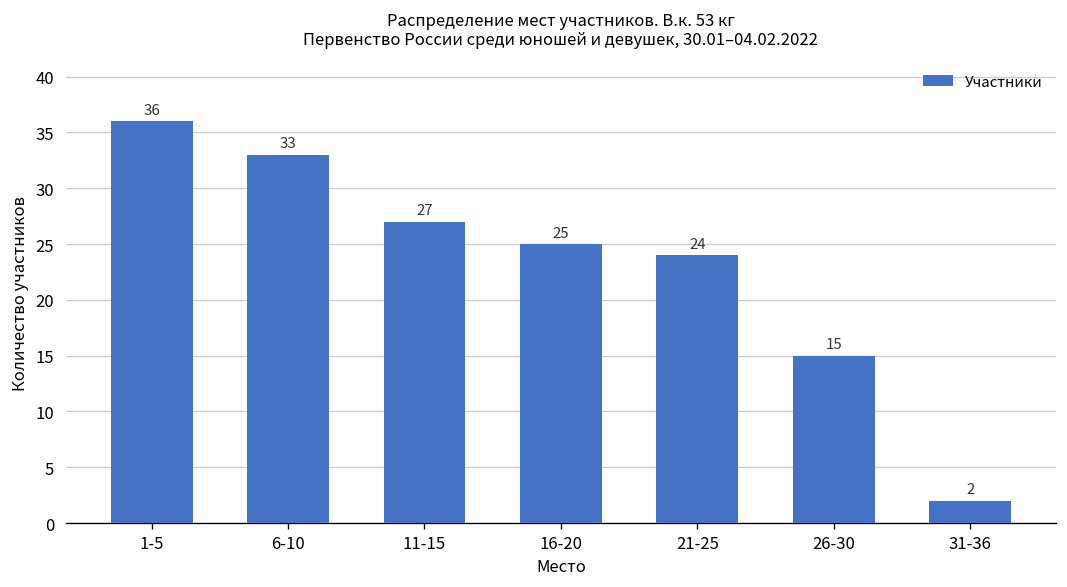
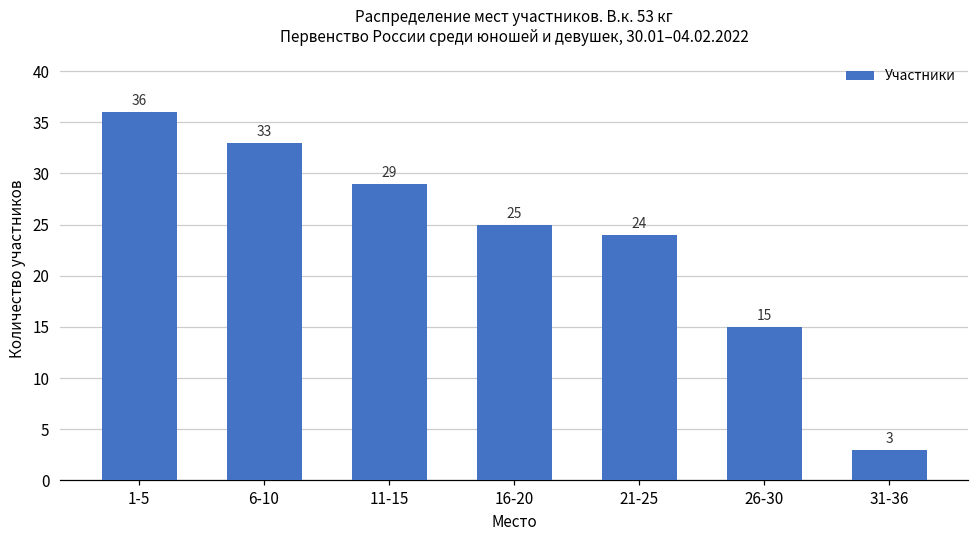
  {
    "1-5": 36,
    "6-10": 33,
-   "11-15": 27,
+   "11-15": 29,
    "16-20": 25,
    "21-25": 24,
    "26-30": 15,
-   "31-36": 2
+   "31-36": 3
  }
